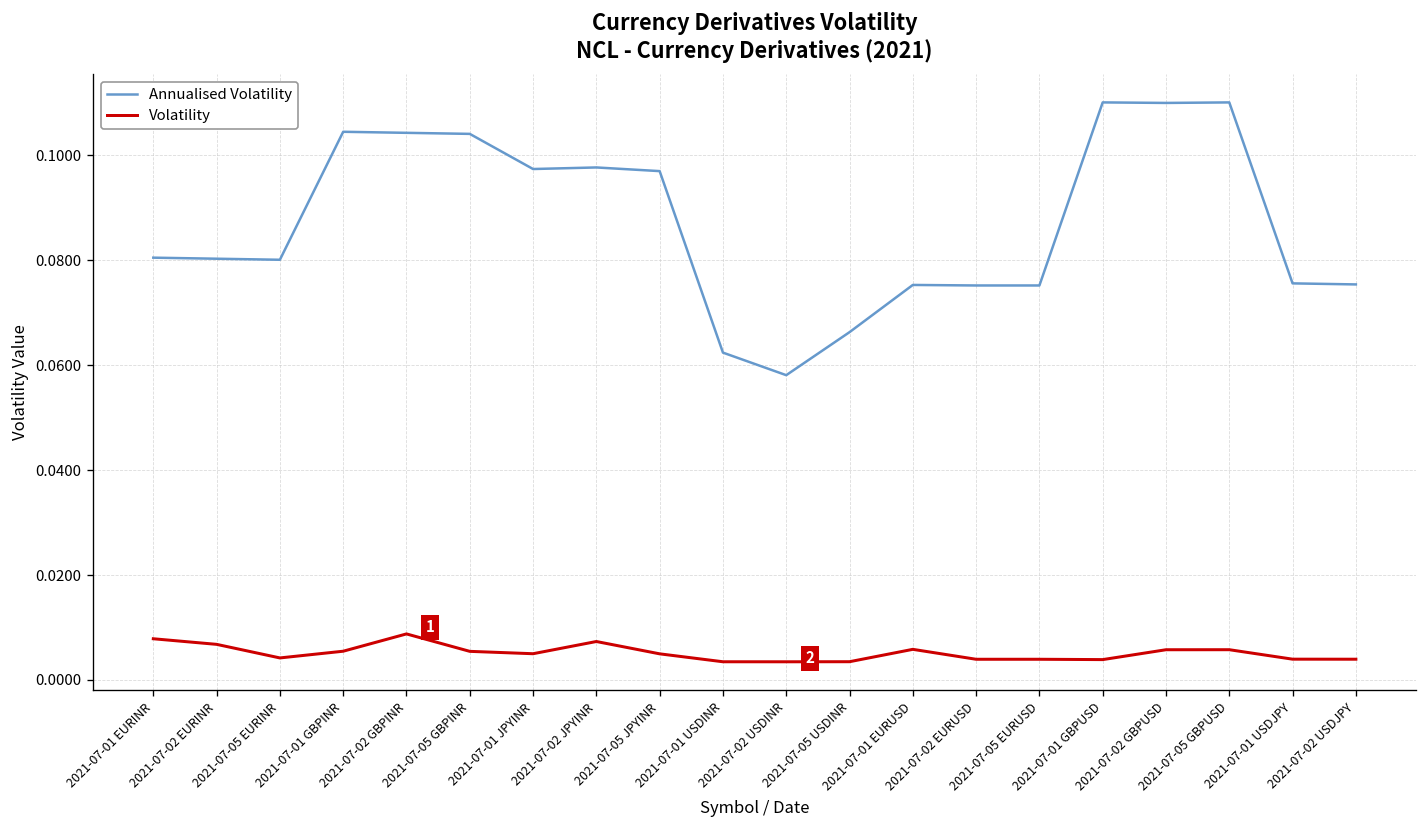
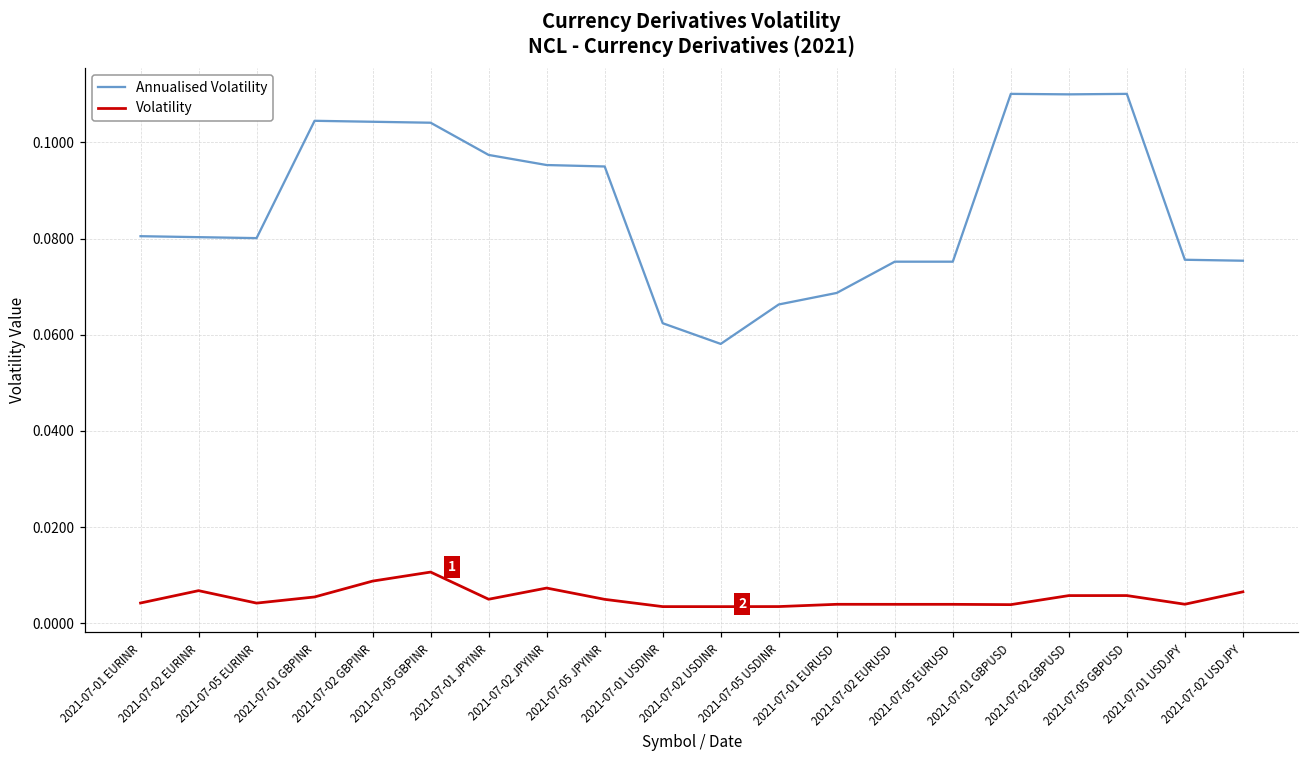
  {
    "Annualised Volatility": {
      "2021-07-01 EURINR": 0.081,
      "2021-07-02 EURINR": 0.080,
      "2021-07-05 EURINR": 0.080,
      "2021-07-01 GBPINR": 0.105,
      "2021-07-02 GBPINR": 0.104,
      "2021-07-05 GBPINR": 0.104,
      "2021-07-01 JPYINR": 0.097,
-     "2021-07-02 JPYINR": 0.098,
-     "2021-07-05 JPYINR": 0.097,
+     "2021-07-02 JPYINR": 0.095,
+     "2021-07-05 JPYINR": 0.095,
      "2021-07-01 USDINR": 0.062,
      "2021-07-02 USDINR": 0.058,
      "2021-07-05 USDINR": 0.066,
-     "2021-07-01 EURUSD": 0.075,
+     "2021-07-01 EURUSD": 0.069,
      "2021-07-02 EURUSD": 0.075,
      "2021-07-05 EURUSD": 0.075,
      "2021-07-01 GBPUSD": 0.110,
      "2021-07-02 GBPUSD": 0.110,
      "2021-07-05 GBPUSD": 0.110,
      "2021-07-01 USDJPY": 0.076,
      "2021-07-02 USDJPY": 0.075
    },
    "Volatility": {
-     "2021-07-01 EURINR": 0.008,
+     "2021-07-01 EURINR": 0.004,
      "2021-07-02 EURINR": 0.007,
      "2021-07-05 EURINR": 0.004,
      "2021-07-01 GBPINR": 0.005,
      "2021-07-02 GBPINR": 0.009,
-     "2021-07-05 GBPINR": 0.005,
+     "2021-07-05 GBPINR": 0.011,
      "2021-07-01 JPYINR": 0.005,
      "2021-07-02 JPYINR": 0.007,
      "2021-07-05 JPYINR": 0.005,
      "2021-07-01 USDINR": 0.003,
      "2021-07-05 USDINR": 0.003,
-     "2021-07-01 EURUSD": 0.006,
+     "2021-07-01 EURUSD": 0.004,
      "2021-07-02 EURUSD": 0.004,
      "2021-07-05 EURUSD": 0.004,
      "2021-07-01 GBPUSD": 0.004,
      "2021-07-02 GBPUSD": 0.006,
      "2021-07-05 GBPUSD": 0.006,
      "2021-07-01 USDJPY": 0.004,
-     "2021-07-02 USDJPY": 0.004
+     "2021-07-02 USDJPY": 0.007
    }
  }
